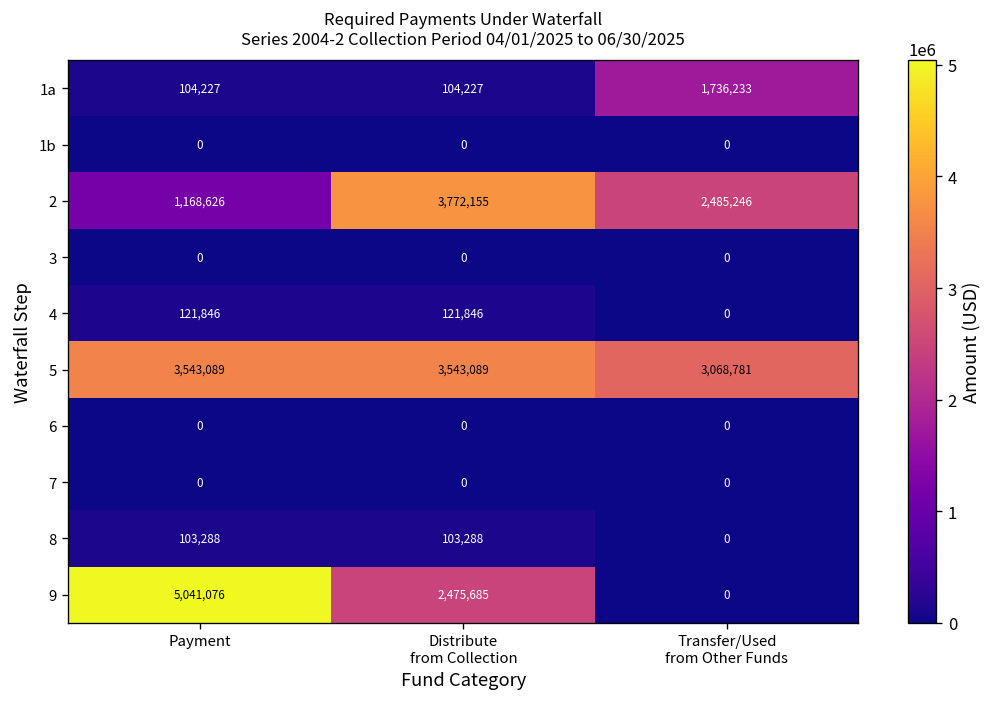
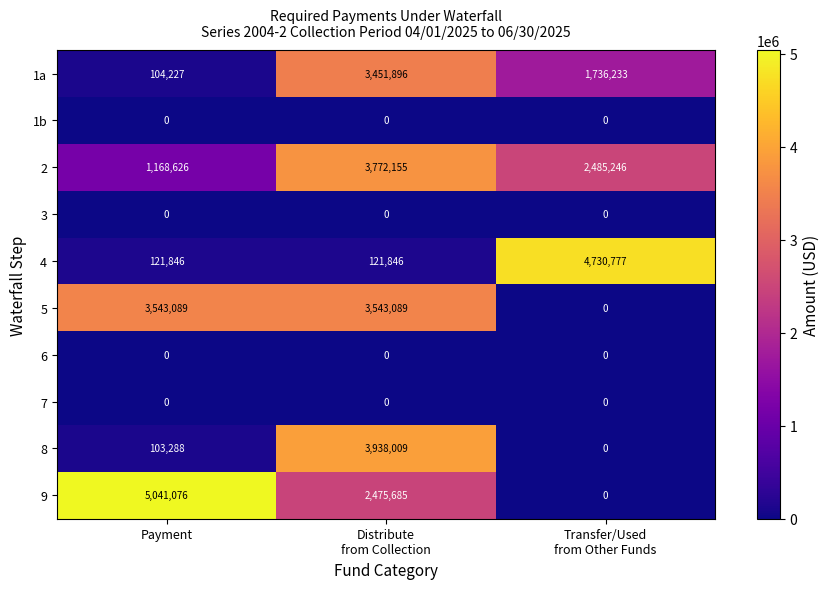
  {
    "1a": {
      "Payment": "104,227",
-     "Distribute from Collection": "104,227",
+     "Distribute from Collection": "3,451,896",
      "Transfer/Used from Other Funds": "1,736,233"
    },
    "1b": {
      "Payment": "0",
      "Distribute from Collection": "0",
      "Transfer/Used from Other Funds": "0"
    },
    "2": {
      "Payment": "1,168,626",
      "Distribute from Collection": "3,772,155",
      "Transfer/Used from Other Funds": "2,485,246"
    },
    "3": {
      "Payment": "0",
      "Distribute from Collection": "0",
      "Transfer/Used from Other Funds": "0"
    },
    "4": {
      "Payment": "121,846",
      "Distribute from Collection": "121,846",
-     "Transfer/Used from Other Funds": "0"
+     "Transfer/Used from Other Funds": "4,730,777"
    },
    "5": {
      "Payment": "3,543,089",
      "Distribute from Collection": "3,543,089",
-     "Transfer/Used from Other Funds": "3,068,781"
+     "Transfer/Used from Other Funds": "0"
    },
    "6": {
      "Payment": "0",
      "Distribute from Collection": "0",
      "Transfer/Used from Other Funds": "0"
    },
    "7": {
      "Payment": "0",
      "Distribute from Collection": "0",
      "Transfer/Used from Other Funds": "0"
    },
    "8": {
      "Payment": "103,288",
-     "Distribute from Collection": "103,288",
+     "Distribute from Collection": "3,938,009",
      "Transfer/Used from Other Funds": "0"
    },
    "9": {
      "Payment": "5,041,076",
      "Distribute from Collection": "2,475,685",
      "Transfer/Used from Other Funds": "0"
    }
  }
